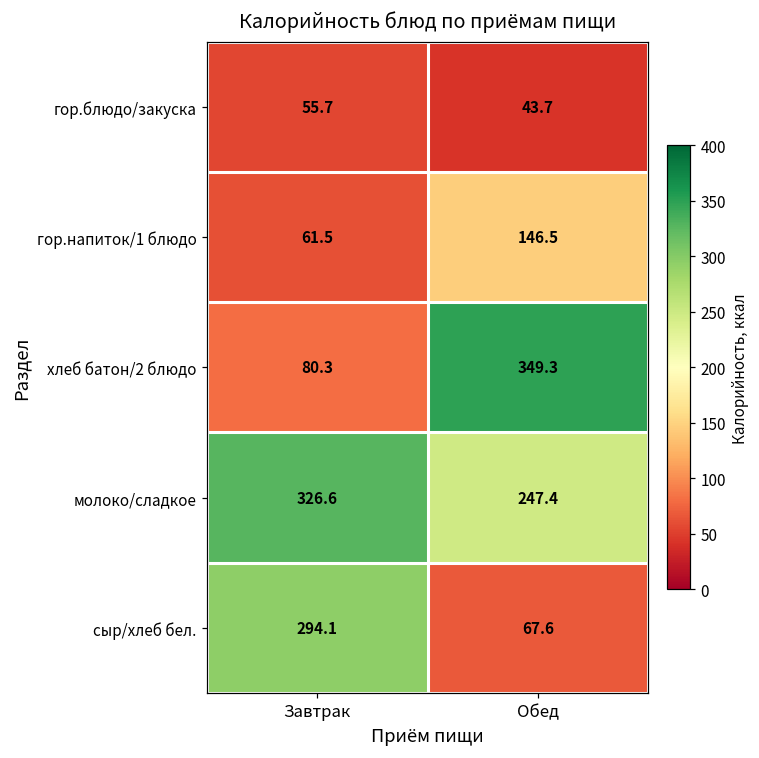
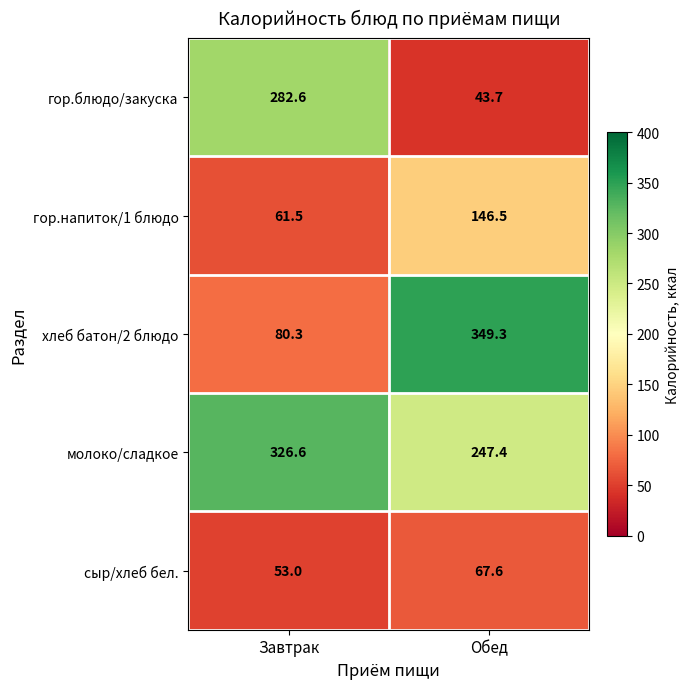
  {
    "гор.блюдо/закуска": {
-     "Завтрак": 55.7,
+     "Завтрак": 282.6,
      "Обед": 43.7
    },
    "гор.напиток/1 блюдо": {
      "Завтрак": 61.5,
      "Обед": 146.5
    },
    "хлеб батон/2 блюдо": {
      "Завтрак": 80.3,
      "Обед": 349.3
    },
    "молоко/сладкое": {
      "Завтрак": 326.6,
      "Обед": 247.4
    },
    "сыр/хлеб бел.": {
-     "Завтрак": 294.1,
+     "Завтрак": 53.0,
      "Обед": 67.6
    }
  }
